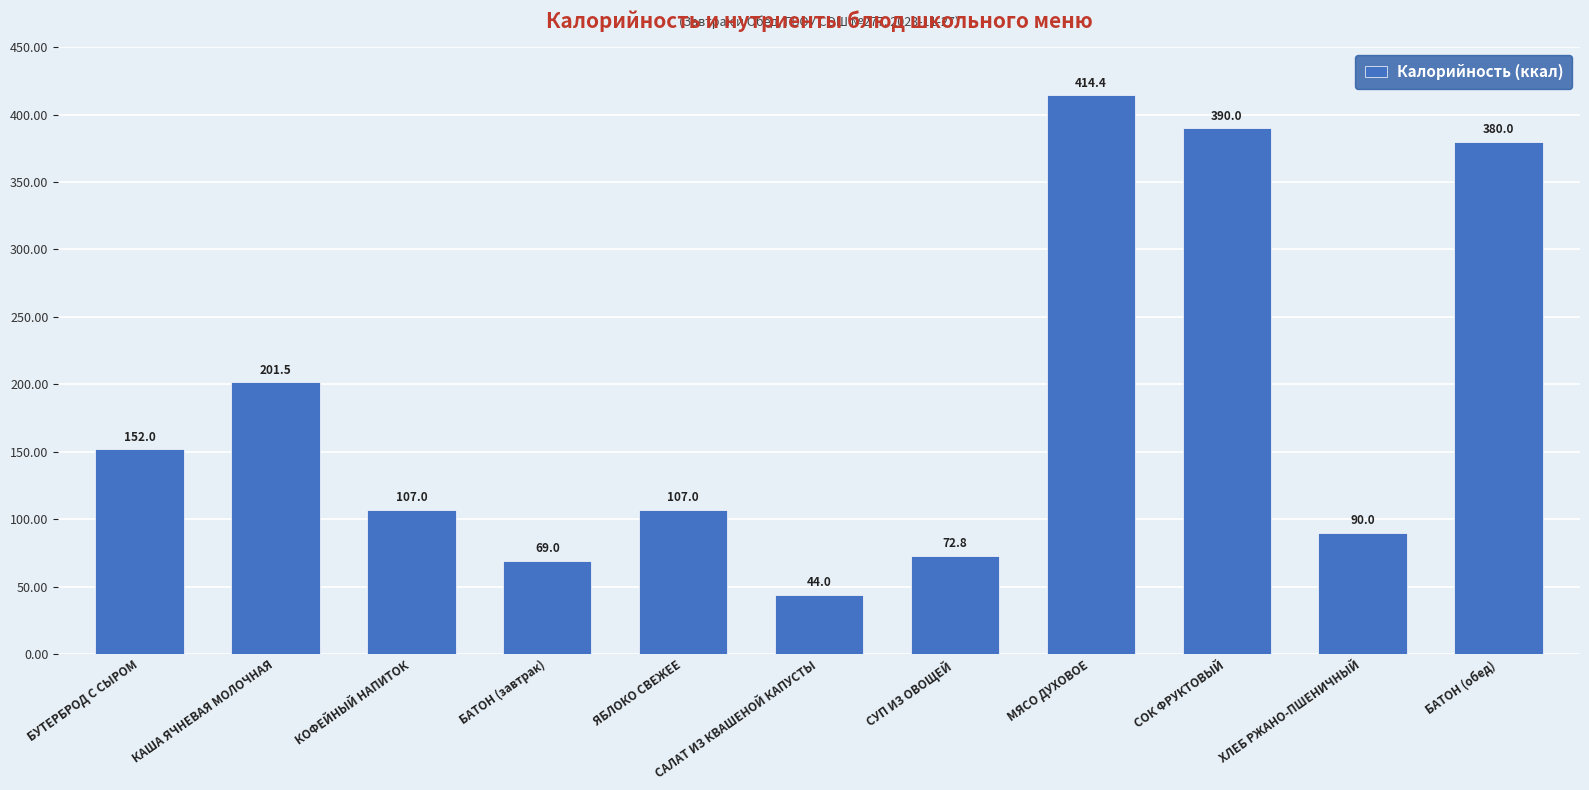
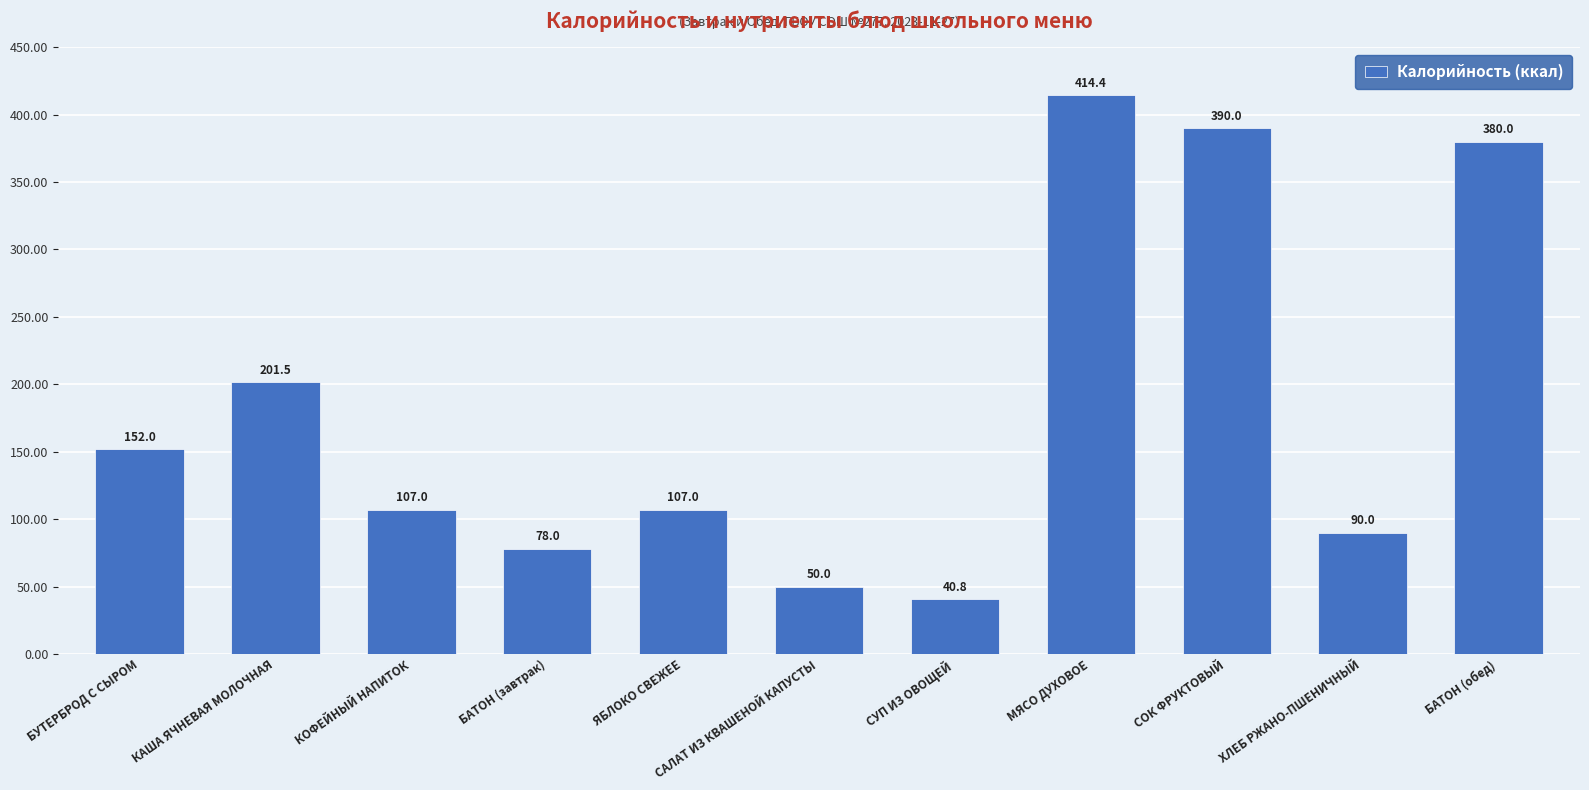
  {
    "БУТЕРБРОД С СЫРОМ": 152.0,
    "КАША ЯЧНЕВАЯ МОЛОЧНАЯ": 201.5,
    "КОФЕЙНЫЙ НАПИТОК": 107.0,
-   "БАТОН (завтрак)": 69.0,
+   "БАТОН (завтрак)": 78.0,
    "ЯБЛОКО СВЕЖЕЕ": 107.0,
-   "САЛАТ ИЗ КВАШЕНОЙ КАПУСТЫ": 44.0,
-   "СУП ИЗ ОВОЩЕЙ": 72.8,
+   "САЛАТ ИЗ КВАШЕНОЙ КАПУСТЫ": 50.0,
+   "СУП ИЗ ОВОЩЕЙ": 40.8,
    "МЯСО ДУХОВОЕ": 414.4,
    "СОК ФРУКТОВЫЙ": 390.0,
    "ХЛЕБ РЖАНО-ПШЕНИЧНЫЙ": 90.0,
    "БАТОН (обед)": 380.0
  }
